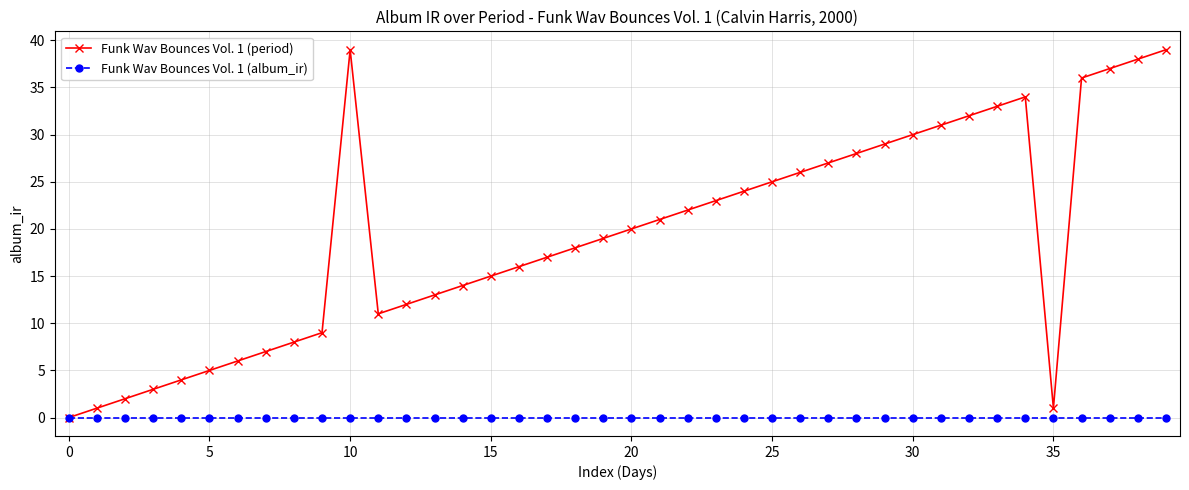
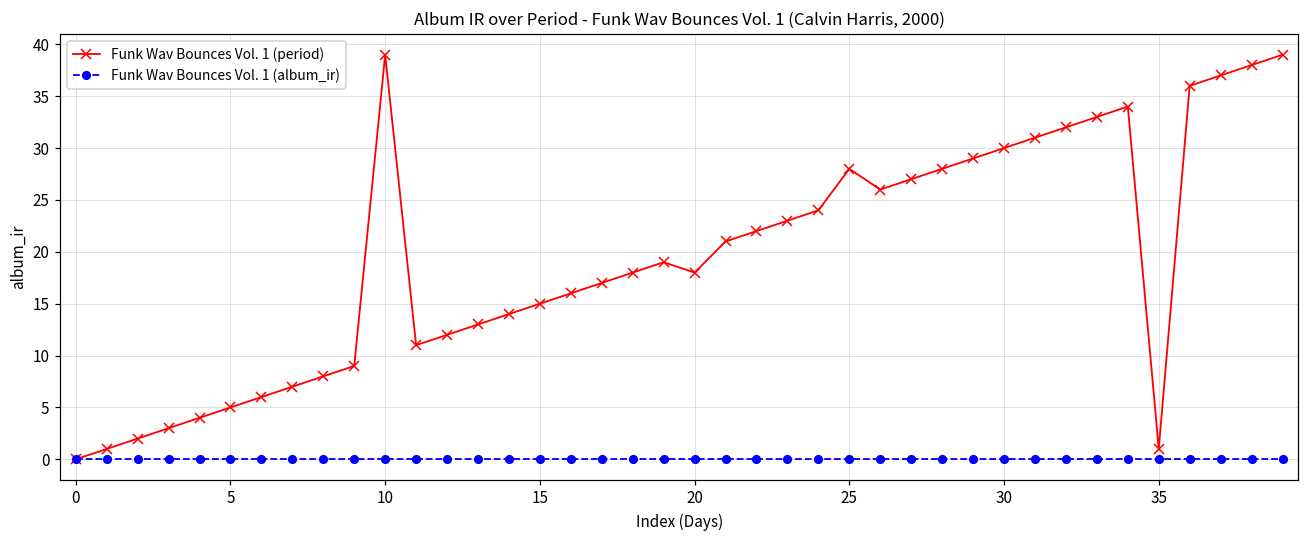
  {
    "Funk Wav Bounces Vol. 1 (period)": {
      "5": 5,
      "10": 39,
      "15": 15,
-     "20": 20,
-     "25": 25,
+     "20": 18,
+     "25": 28,
      "30": 30,
      "35": 1
    },
    "Funk Wav Bounces Vol. 1 (album_ir)": {
      "5": 0,
      "10": 0,
      "15": 0,
      "20": 0,
      "25": 0,
      "30": 0,
      "35": 0
    }
  }
